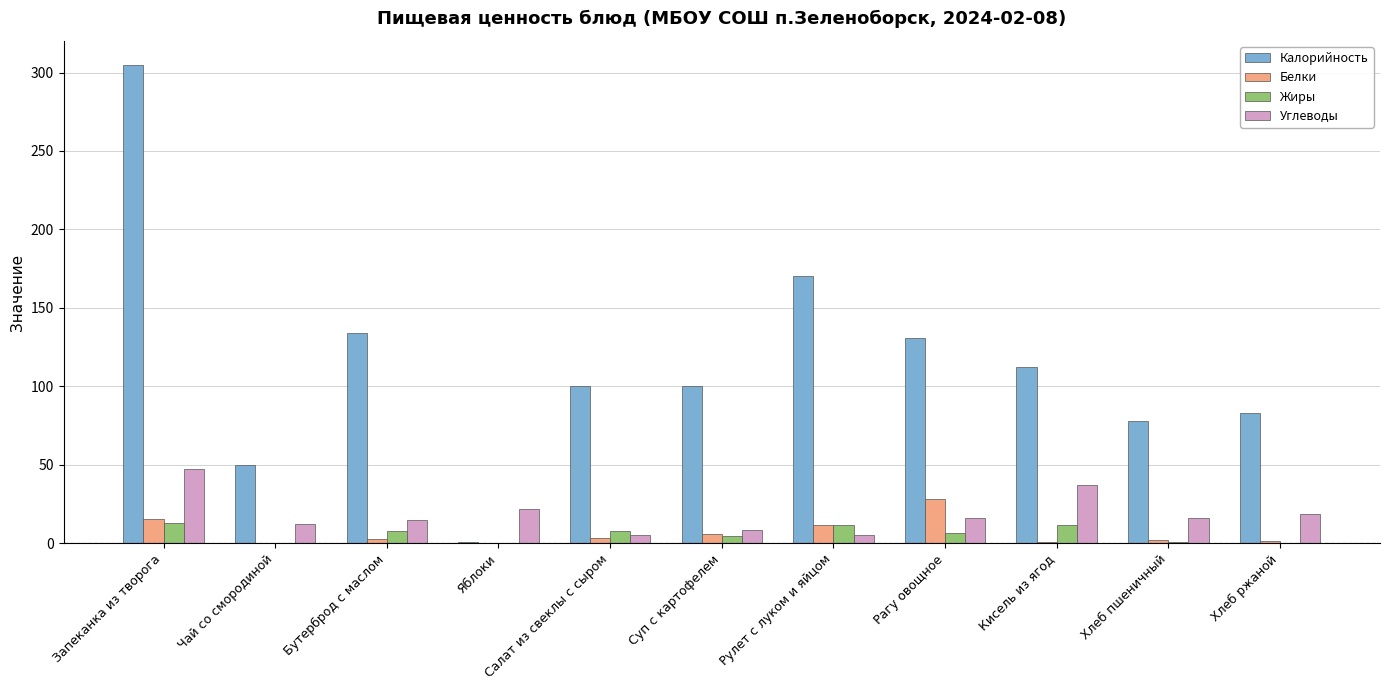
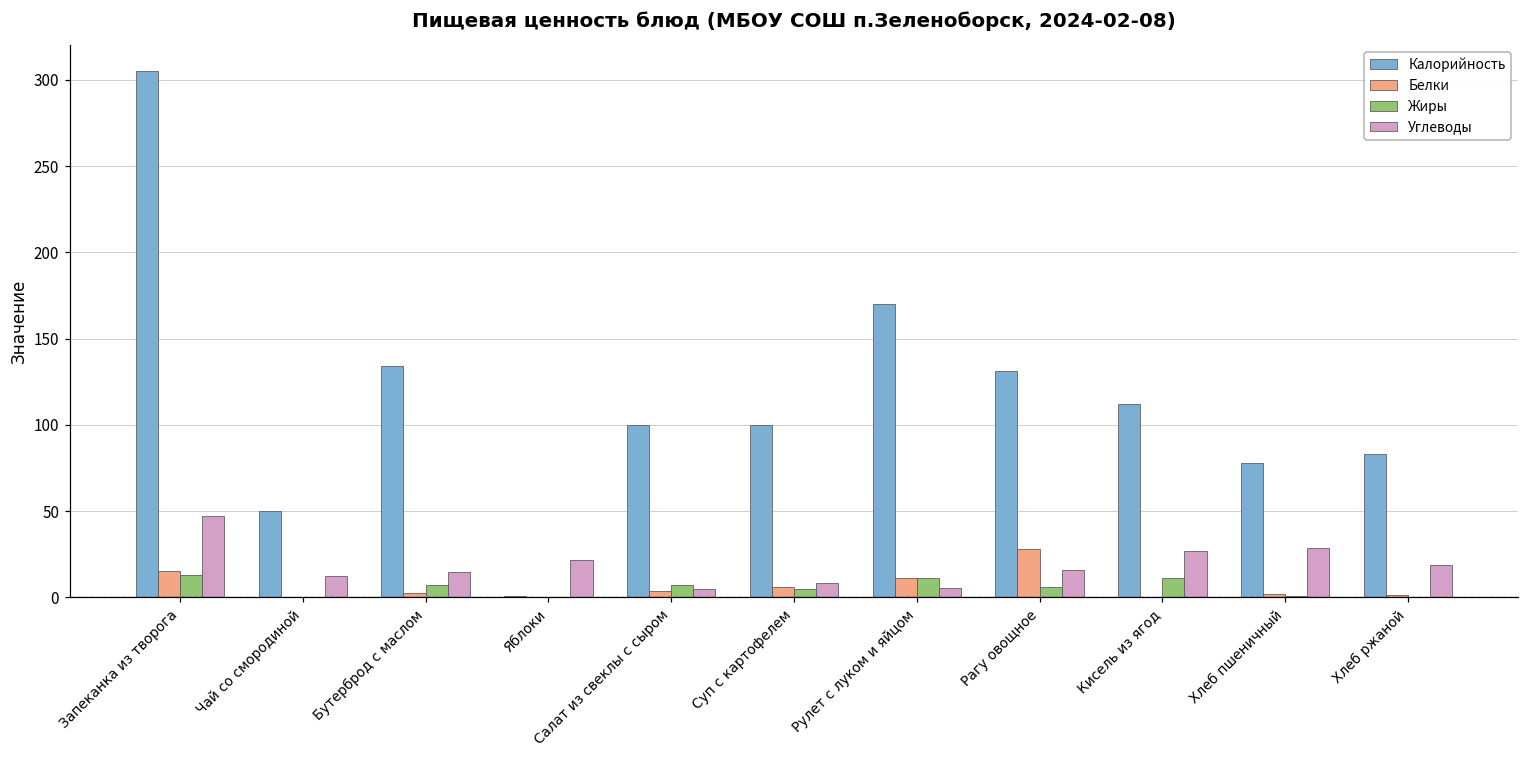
  {
    "Калорийность": {
      "Запеканка из творога": 305,
      "Чай со смородиной": 50,
      "Бутерброд с маслом": 134,
      "Салат из свеклы с сыром": 100,
      "Суп с картофелем": 100,
      "Рулет с луком и яйцом": 170,
      "Рагу овощное": 131,
      "Кисель из ягод": 112,
      "Хлеб пшеничный": 78,
      "Хлеб ржаной": 83
    },
    "Белки": {
      "Запеканка из творога": 16,
      "Бутерброд с маслом": 2,
      "Яблоки": 0,
      "Салат из свеклы с сыром": 4,
      "Суп с картофелем": 6,
      "Рулет с луком и яйцом": 11,
      "Рагу овощное": 28,
      "Хлеб пшеничный": 2
    },
    "Жиры": {
      "Запеканка из творога": 13,
      "Чай со смородиной": 0,
      "Бутерброд с маслом": 7,
      "Яблоки": 0,
      "Салат из свеклы с сыром": 7,
      "Суп с картофелем": 5,
      "Рулет с луком и яйцом": 12,
      "Рагу овощное": 6,
      "Кисель из ягод": 12
    },
    "Углеводы": {
      "Запеканка из творога": 47,
      "Чай со смородиной": 12,
      "Бутерброд с маслом": 15,
      "Яблоки": 22,
      "Салат из свеклы с сыром": 5,
      "Суп с картофелем": 8,
      "Рулет с луком и яйцом": 5,
      "Рагу овощное": 16,
-     "Кисель из ягод": 37,
-     "Хлеб пшеничный": 16,
+     "Кисель из ягод": 27,
+     "Хлеб пшеничный": 28,
      "Хлеб ржаной": 19
    }
  }
